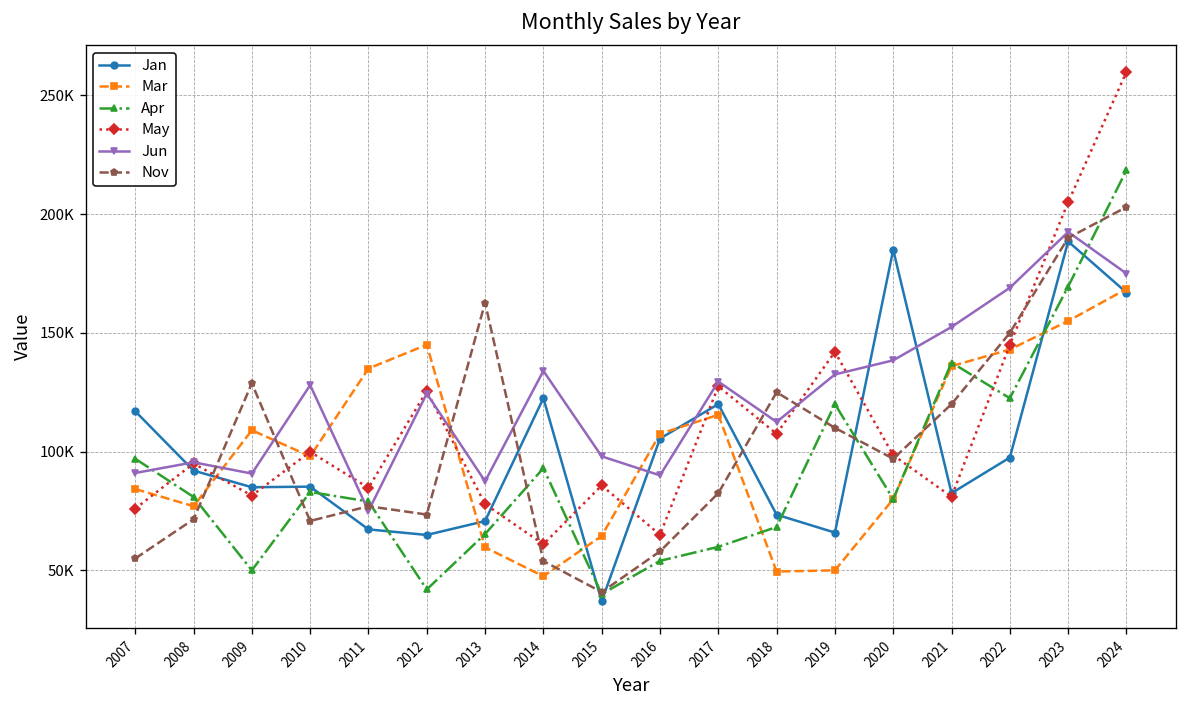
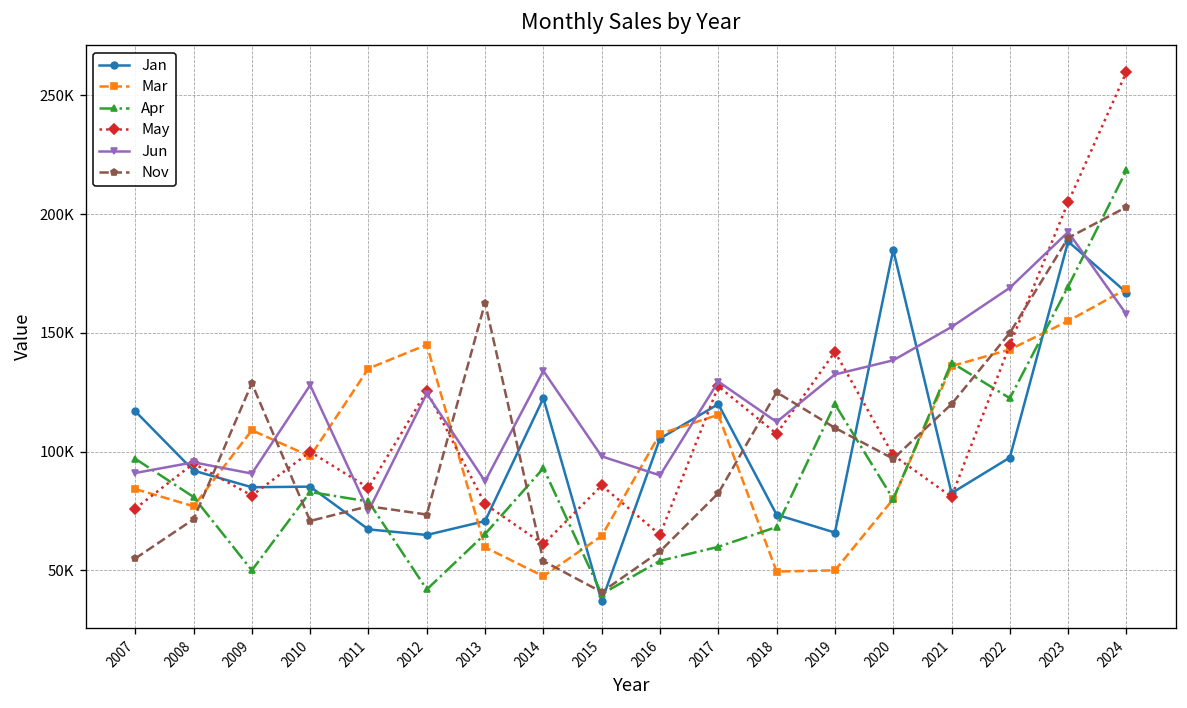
  {
    "Jan": {
      "2007": 117000,
      "2008": 92000,
      "2009": 85000,
      "2010": 85000,
      "2011": 67000,
      "2012": 65000,
      "2013": 71000,
      "2014": 123000,
      "2015": 37000,
      "2016": 106000,
      "2017": 120000,
      "2018": 73000,
      "2019": 66000,
      "2020": 185000,
      "2021": 83000,
      "2022": 98000,
      "2023": 189000,
      "2024": 167000
    },
    "Mar": {
      "2007": 84000,
      "2008": 77000,
      "2009": 109000,
      "2010": 98000,
      "2011": 135000,
      "2012": 145000,
      "2013": 60000,
      "2014": 48000,
      "2015": 65000,
      "2016": 108000,
      "2017": 116000,
      "2018": 50000,
      "2019": 50000,
      "2021": 136000,
      "2022": 143000,
      "2023": 155000,
      "2024": 169000
    },
    "Apr": {
      "2007": 97000,
      "2008": 81000,
      "2009": 50000,
      "2010": 83000,
      "2011": 79000,
      "2012": 42000,
      "2013": 65000,
      "2014": 93000,
      "2016": 54000,
      "2017": 60000,
      "2018": 68000,
      "2019": 120000,
      "2021": 138000,
      "2022": 123000,
      "2023": 170000,
      "2024": 219000
    },
    "May": {
      "2007": 76000,
      "2009": 82000,
      "2010": 100000,
      "2011": 85000,
      "2013": 78000,
      "2014": 61000,
      "2015": 86000,
      "2016": 65000,
      "2017": 128000,
      "2018": 108000,
      "2019": 142000,
      "2020": 99000,
      "2021": 81000,
      "2022": 145000,
      "2023": 205000,
      "2024": 260000
    },
    "Jun": {
      "2007": 91000,
      "2009": 91000,
      "2010": 128000,
      "2011": 75000,
      "2013": 88000,
      "2014": 134000,
      "2015": 98000,
      "2016": 90000,
      "2017": 130000,
      "2018": 113000,
      "2019": 133000,
      "2020": 138000,
      "2021": 153000,
      "2022": 169000,
      "2023": 193000,
-     "2024": 175000
+     "2024": 158000
    },
    "Nov": {
      "2007": 55000,
      "2008": 72000,
      "2009": 129000,
      "2010": 71000,
      "2011": 77000,
      "2012": 74000,
      "2013": 163000,
      "2014": 54000,
      "2016": 58000,
      "2017": 83000,
      "2018": 125000,
      "2019": 110000,
      "2020": 97000,
      "2021": 120000,
      "2022": 150000,
      "2023": 190000,
      "2024": 203000
    }
  }
